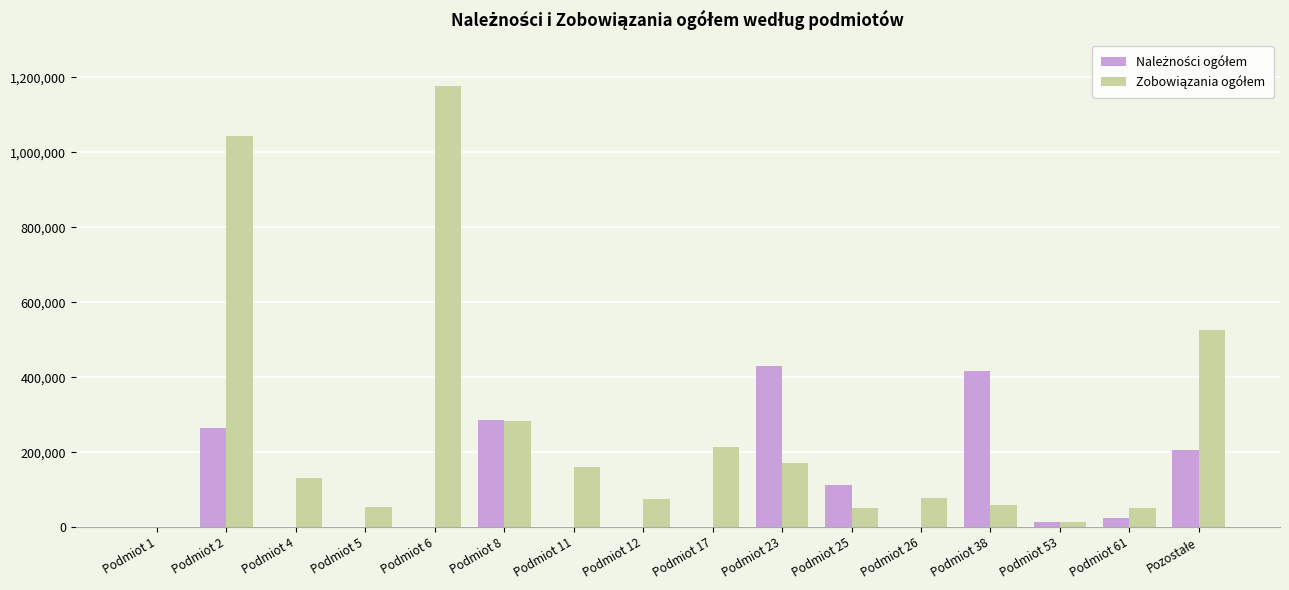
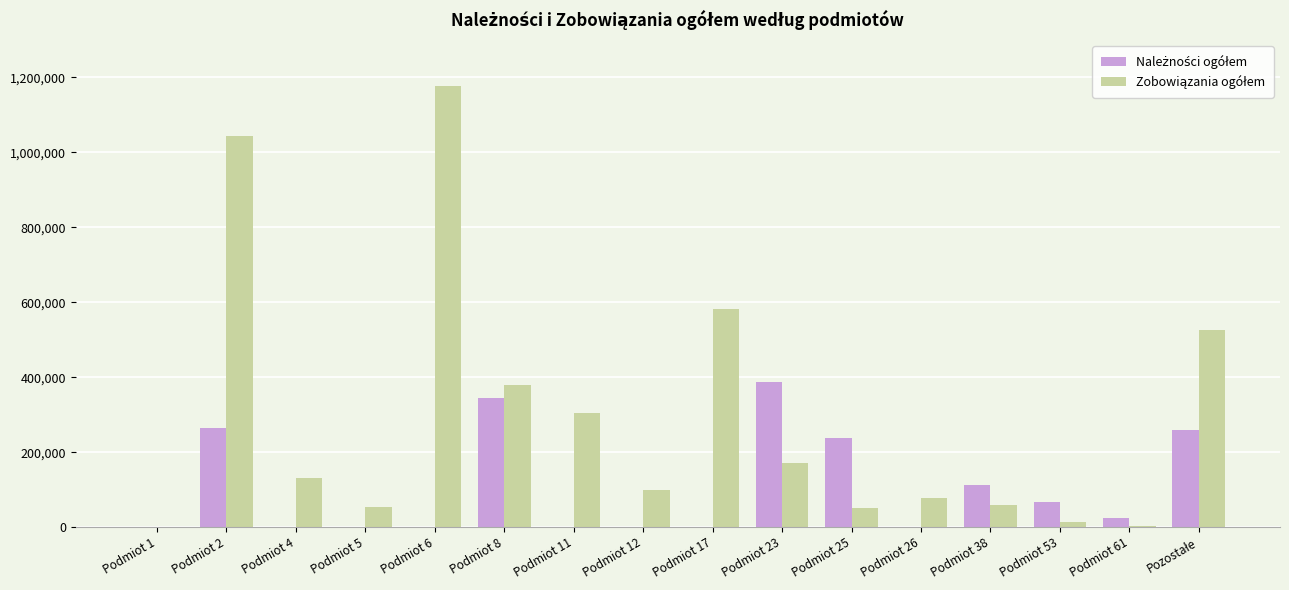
  {
    "Należności ogółem": {
      "Podmiot 1": "0",
      "Podmiot 2": "270,000",
      "Podmiot 4": "0",
      "Podmiot 5": "0",
      "Podmiot 6": "0",
-     "Podmiot 8": "290,000",
+     "Podmiot 8": "340,000",
      "Podmiot 11": "0",
      "Podmiot 12": "0",
      "Podmiot 17": "0",
-     "Podmiot 23": "430,000",
-     "Podmiot 25": "110,000",
+     "Podmiot 23": "390,000",
+     "Podmiot 25": "240,000",
      "Podmiot 26": "0",
-     "Podmiot 38": "420,000",
-     "Podmiot 53": "10,000",
+     "Podmiot 38": "110,000",
+     "Podmiot 53": "70,000",
      "Podmiot 61": "20,000",
-     "Pozostałe": "200,000"
+     "Pozostałe": "260,000"
    },
    "Zobowiązania ogółem": {
      "Podmiot 1": "0",
      "Podmiot 2": "1,040,000",
      "Podmiot 4": "130,000",
      "Podmiot 5": "50,000",
      "Podmiot 6": "1,180,000",
-     "Podmiot 8": "280,000",
-     "Podmiot 11": "160,000",
-     "Podmiot 12": "70,000",
-     "Podmiot 17": "210,000",
+     "Podmiot 8": "380,000",
+     "Podmiot 11": "310,000",
+     "Podmiot 12": "100,000",
+     "Podmiot 17": "580,000",
      "Podmiot 23": "170,000",
      "Podmiot 25": "50,000",
      "Podmiot 26": "80,000",
      "Podmiot 38": "60,000",
      "Podmiot 53": "10,000",
-     "Podmiot 61": "50,000",
+     "Podmiot 61": "0",
      "Pozostałe": "530,000"
    }
  }
